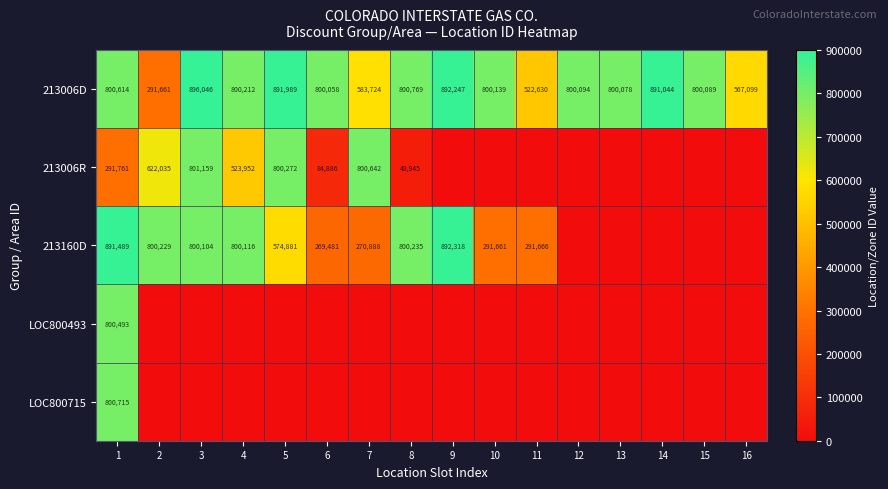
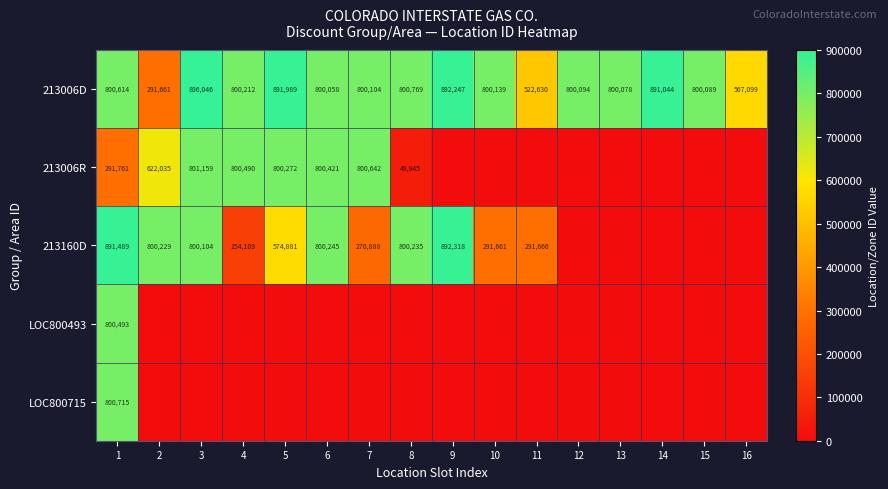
  {
    "213006D": {
      "1": "800,614",
      "2": "291,661",
      "3": "896,046",
      "4": "800,212",
      "5": "891,989",
      "6": "800,058",
-     "7": "583,724",
+     "7": "800,104",
      "8": "800,769",
      "9": "892,247",
      "10": "800,139",
      "11": "522,630",
      "12": "800,094",
      "13": "800,078",
      "14": "891,044",
      "15": "800,089",
      "16": "567,099"
    },
    "213006R": {
      "1": "291,761",
      "2": "622,035",
      "3": "801,159",
-     "4": "523,952",
+     "4": "800,490",
      "5": "800,272",
-     "6": "84,886",
+     "6": "800,421",
      "7": "800,642",
      "8": "49,945"
    },
    "213160D": {
      "1": "891,489",
      "2": "800,229",
      "3": "800,104",
-     "4": "800,116",
+     "4": "154,109",
      "5": "574,881",
-     "6": "269,481",
+     "6": "800,245",
      "7": "270,888",
      "8": "800,235",
      "9": "892,318",
      "10": "291,661",
      "11": "291,666"
    },
    "LOC800493": {
      "1": "800,493"
    },
    "LOC800715": {
      "1": "800,715"
    }
  }
